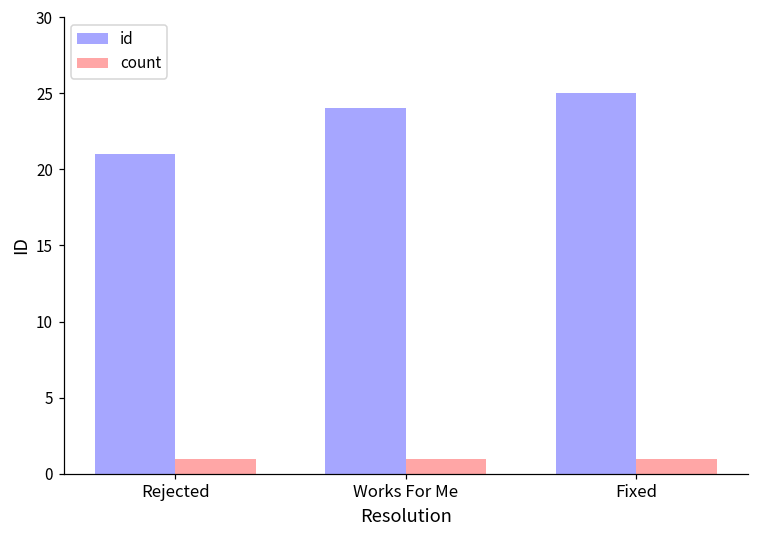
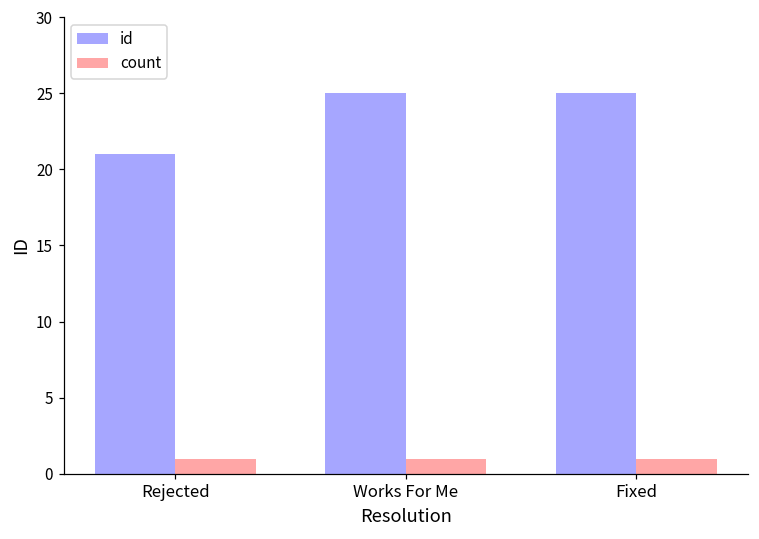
  {
    "id": {
      "Rejected": 21,
-     "Works For Me": 24,
+     "Works For Me": 25,
      "Fixed": 25
    },
    "count": {
      "Rejected": 1,
      "Works For Me": 1,
      "Fixed": 1
    }
  }
